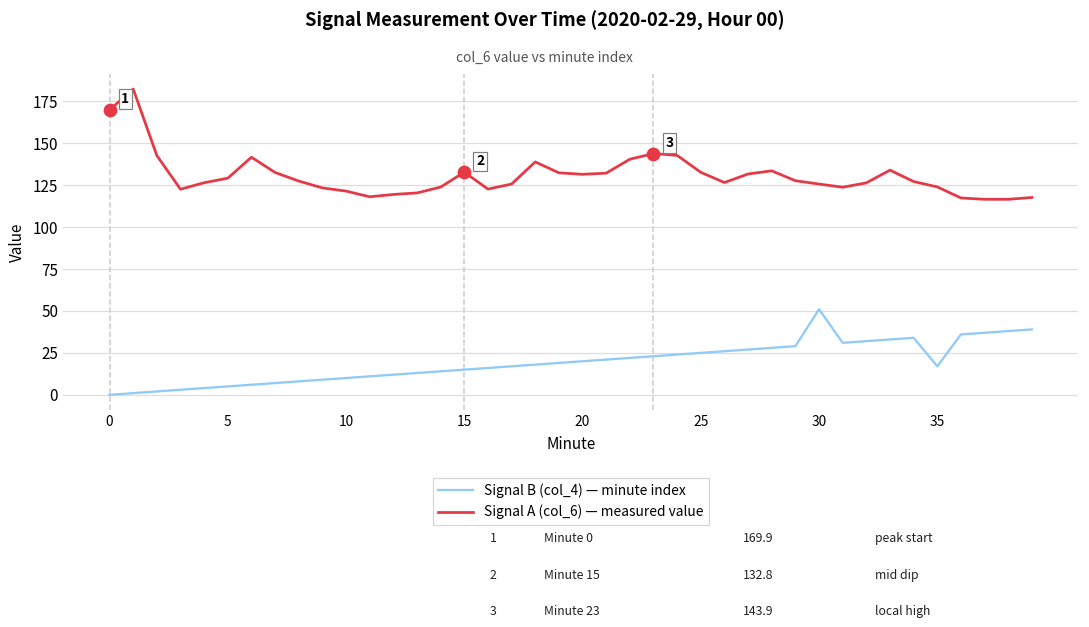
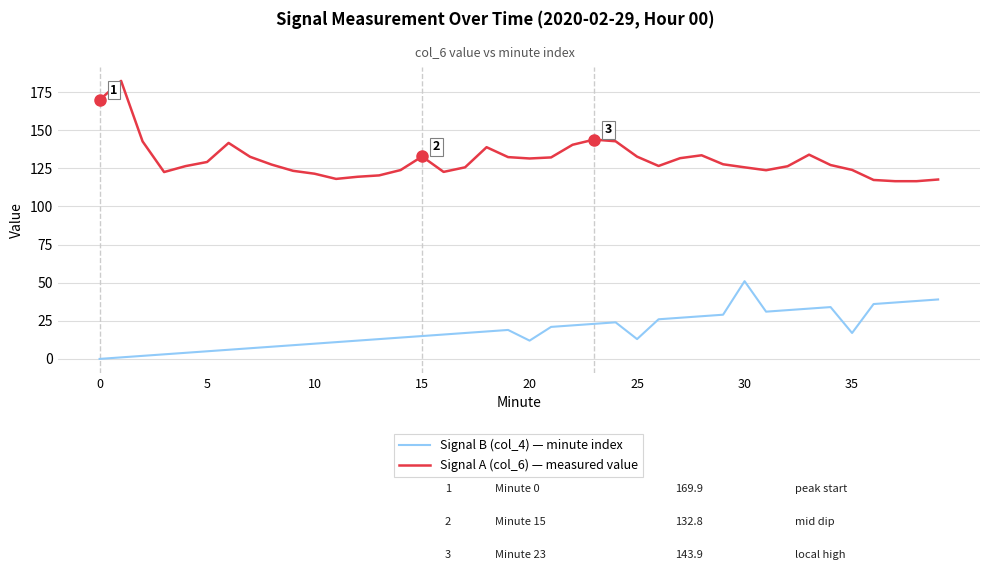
  {
    "Signal B (col_4) — minute index": {
      "0": 0,
      "5": 5,
      "10": 10,
      "15": 15,
-     "20": 20,
-     "25": 25,
+     "20": 12,
+     "25": 13,
      "30": 51,
      "35": 17
    }
  }
